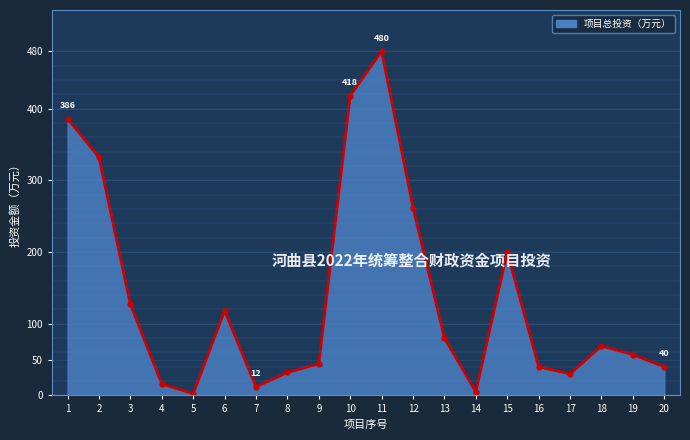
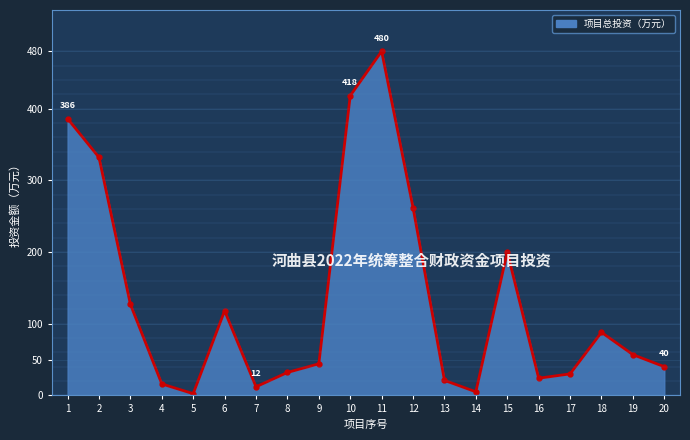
  {
    "2": 330,
    "3": 130,
    "4": 20,
    "5": 0,
    "6": 120,
    "8": 30,
    "9": 40,
    "12": 260,
-   "13": 80,
+   "13": 20,
    "14": 10,
    "15": 200,
-   "16": 40,
+   "16": 20,
    "17": 30,
-   "18": 70,
+   "18": 90,
    "19": 60
  }
